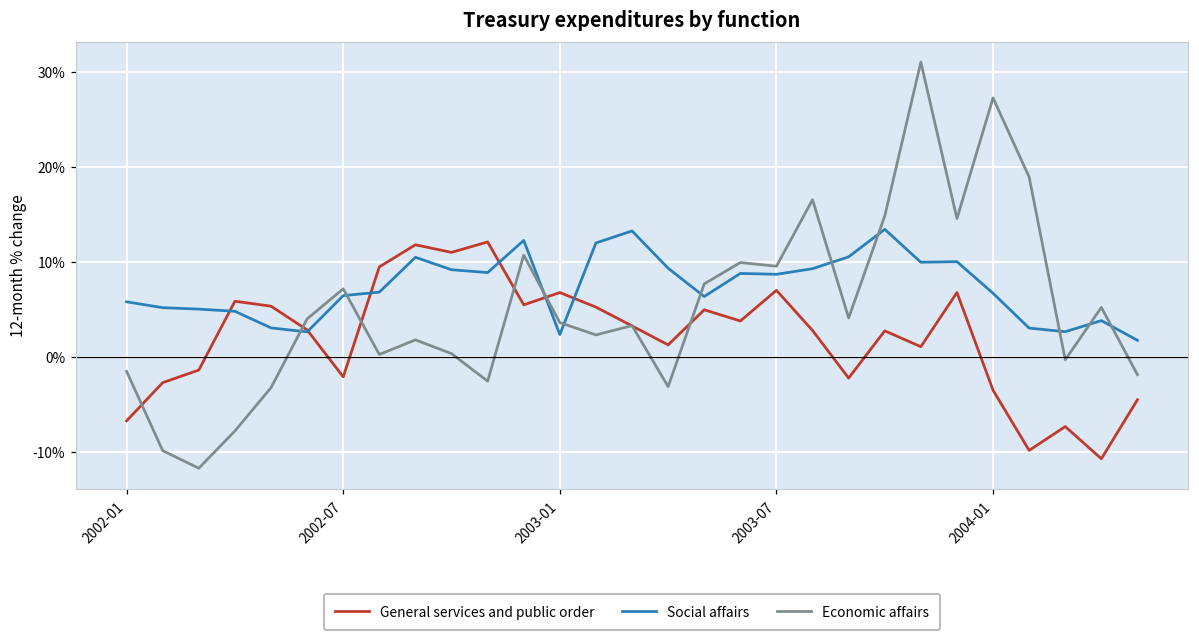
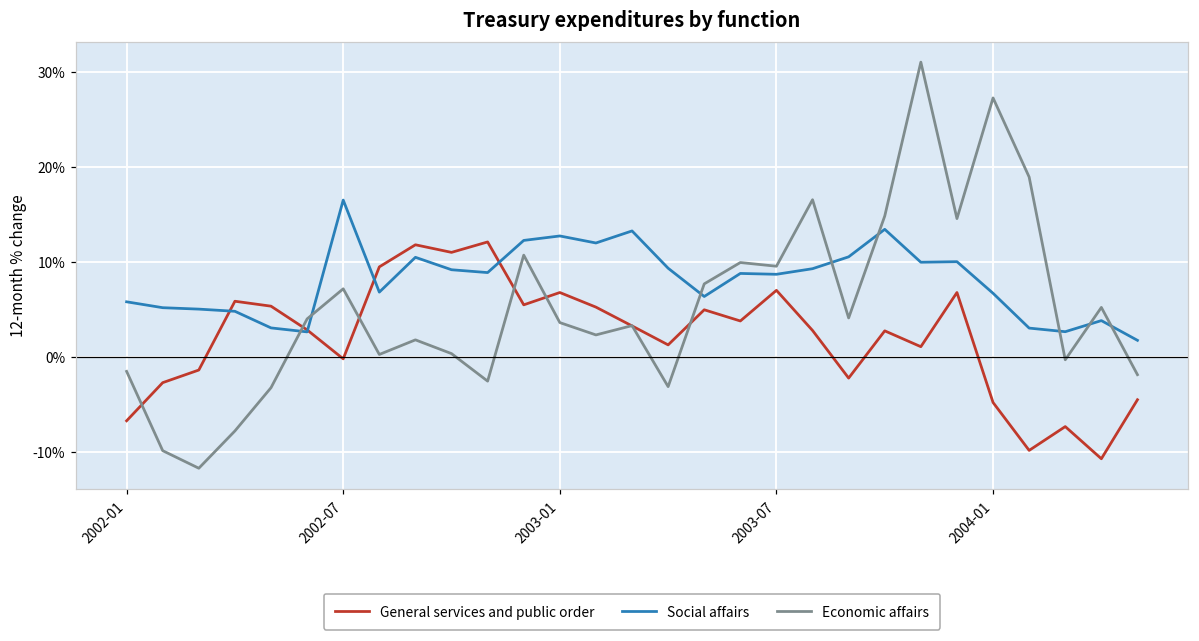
  {
    "General services and public order": {
      "2002-01": "-7%",
-     "2002-07": "-2%",
+     "2002-07": "0%",
      "2003-01": "7%",
      "2003-07": "7%",
-     "2004-01": "-4%"
+     "2004-01": "-5%"
    },
    "Social affairs": {
      "2002-01": "6%",
-     "2002-07": "6%",
-     "2003-01": "2%",
+     "2002-07": "17%",
+     "2003-01": "13%",
      "2003-07": "9%",
      "2004-01": "7%"
    },
    "Economic affairs": {
      "2002-01": "-2%",
      "2002-07": "7%",
      "2003-01": "4%",
      "2003-07": "10%",
      "2004-01": "27%"
    }
  }
